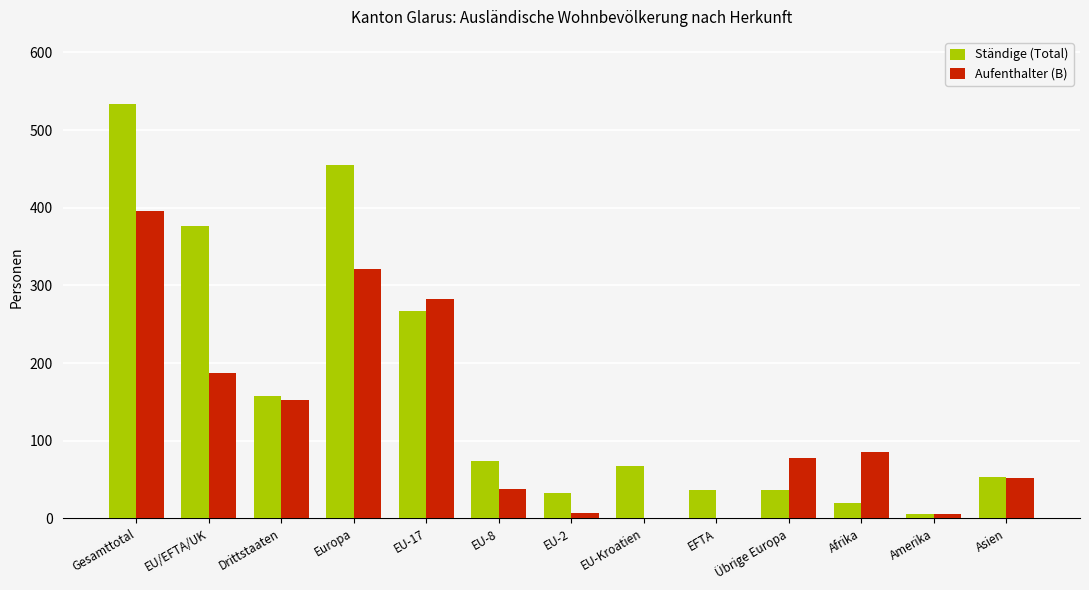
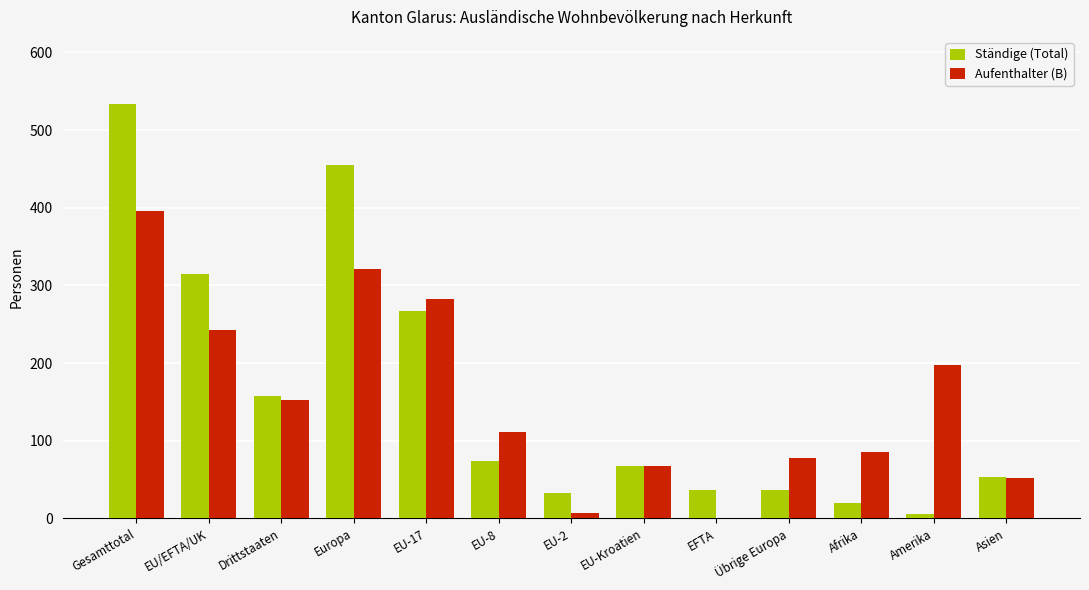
  {
    "Ständige (Total)": {
      "Gesamttotal": 530,
-     "EU/EFTA/UK": 380,
+     "EU/EFTA/UK": 310,
      "Drittstaaten": 160,
      "Europa": 460,
      "EU-17": 270,
      "EU-8": 70,
      "EU-2": 30,
      "EU-Kroatien": 70,
      "EFTA": 40,
      "Übrige Europa": 40,
      "Afrika": 20,
      "Amerika": 10,
      "Asien": 50
    },
    "Aufenthalter (B)": {
      "Gesamttotal": 400,
-     "EU/EFTA/UK": 190,
+     "EU/EFTA/UK": 240,
      "Drittstaaten": 150,
      "Europa": 320,
      "EU-17": 280,
-     "EU-8": 40,
+     "EU-8": 110,
      "EU-2": 10,
-     "EU-Kroatien": 0,
+     "EU-Kroatien": 70,
      "Übrige Europa": 80,
      "Afrika": 90,
-     "Amerika": 10,
+     "Amerika": 200,
      "Asien": 50
    }
  }
